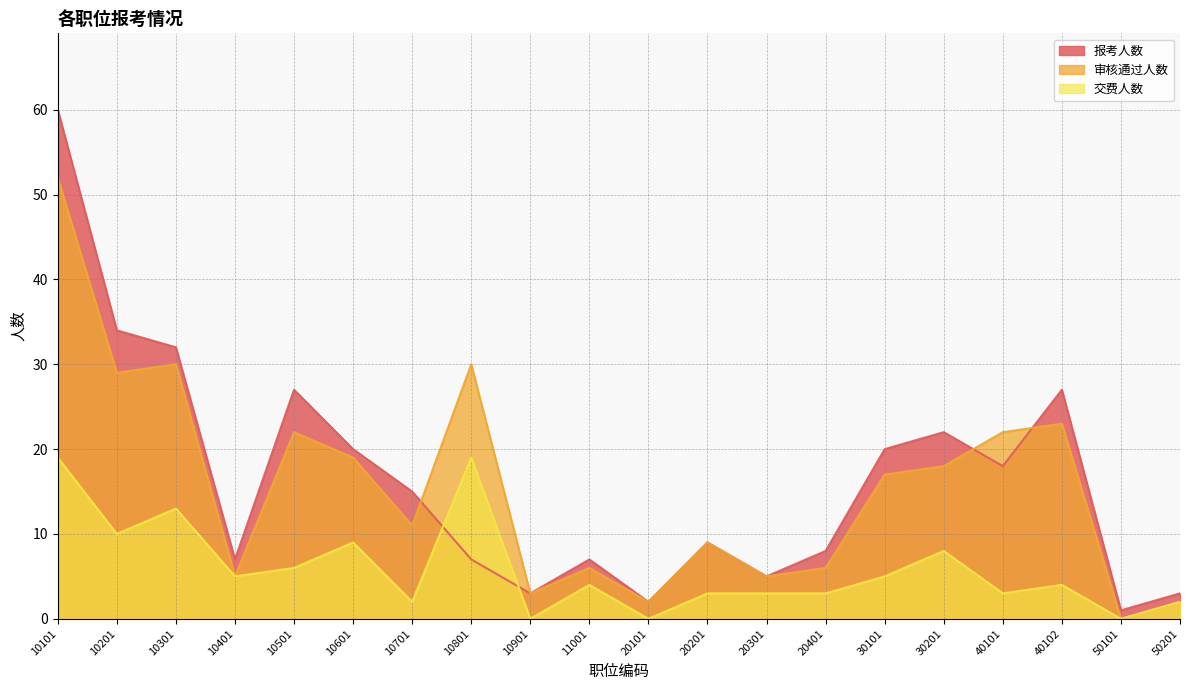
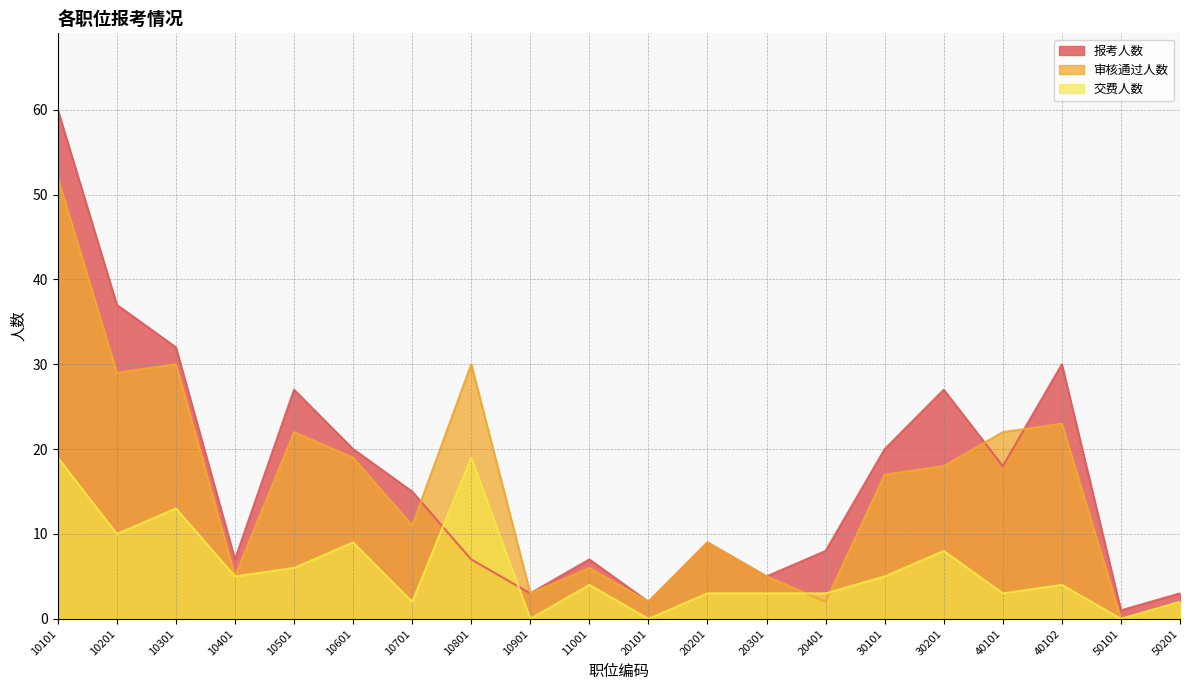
  {
    "报考人数": {
      "10101": 60,
-     "10201": 34,
+     "10201": 37,
      "10301": 32,
      "10401": 7,
      "10501": 27,
      "10601": 20,
      "10701": 15,
      "10801": 7,
      "11001": 7,
      "20401": 8,
      "30101": 20,
-     "30201": 22,
+     "30201": 27,
      "40101": 18,
-     "40102": 27,
+     "40102": 30,
      "50101": 1,
      "50201": 3
    },
    "审核通过人数": {
      "10101": 52,
      "10201": 29,
      "10301": 30,
      "10501": 22,
      "10601": 19,
      "10701": 11,
      "10801": 30,
      "11001": 6,
-     "20401": 6,
+     "20401": 2,
      "30101": 17,
      "30201": 18,
      "40101": 22,
      "40102": 23
    },
    "交费人数": {
      "10101": 19,
      "10201": 10,
      "10301": 13,
      "10501": 6,
      "10601": 9,
      "10701": 2,
      "10801": 19,
      "10901": 0,
      "11001": 4,
      "20101": 0,
      "20201": 3,
      "20301": 3,
      "20401": 3,
      "30101": 5,
      "30201": 8,
      "40101": 3,
      "40102": 4
    }
  }
